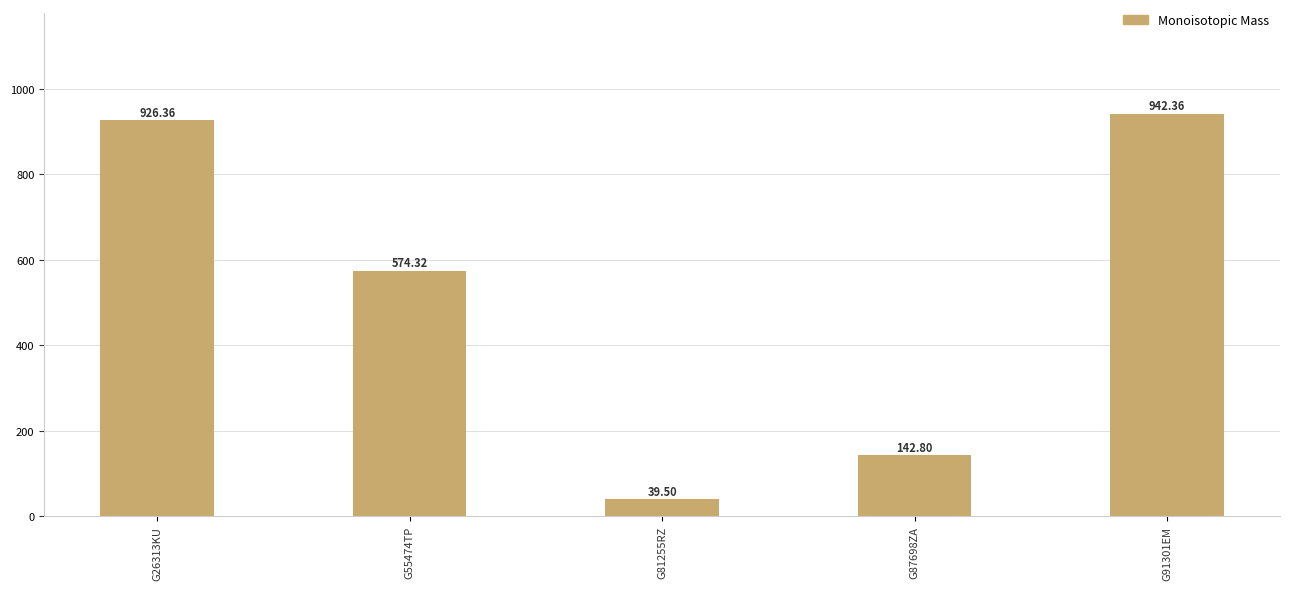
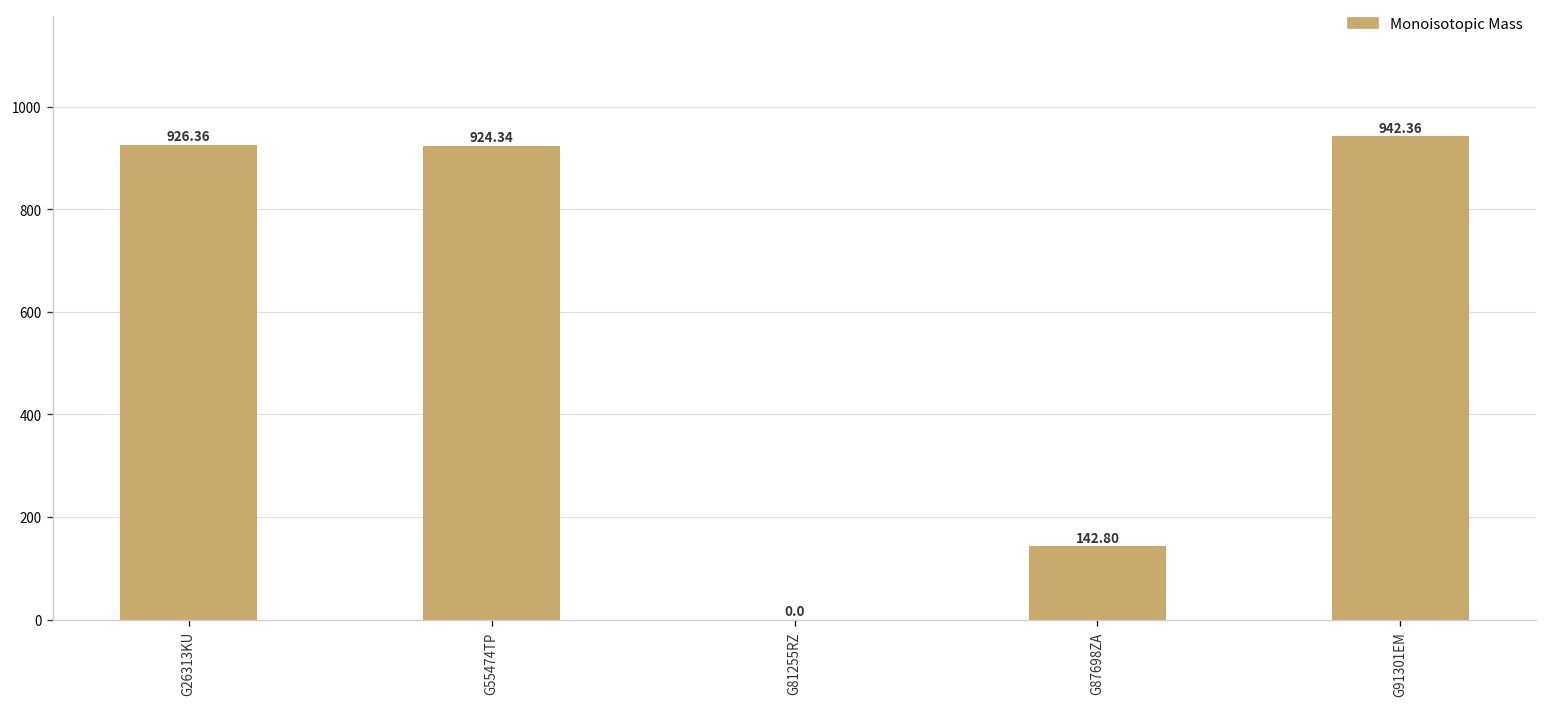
  {
    "G26313KU": 926.36,
-   "G55474TP": 574.32,
-   "G81255RZ": 39.50,
+   "G55474TP": 924.34,
+   "G81255RZ": 0.0,
    "G87698ZA": 142.80,
    "G91301EM": 942.36
  }
